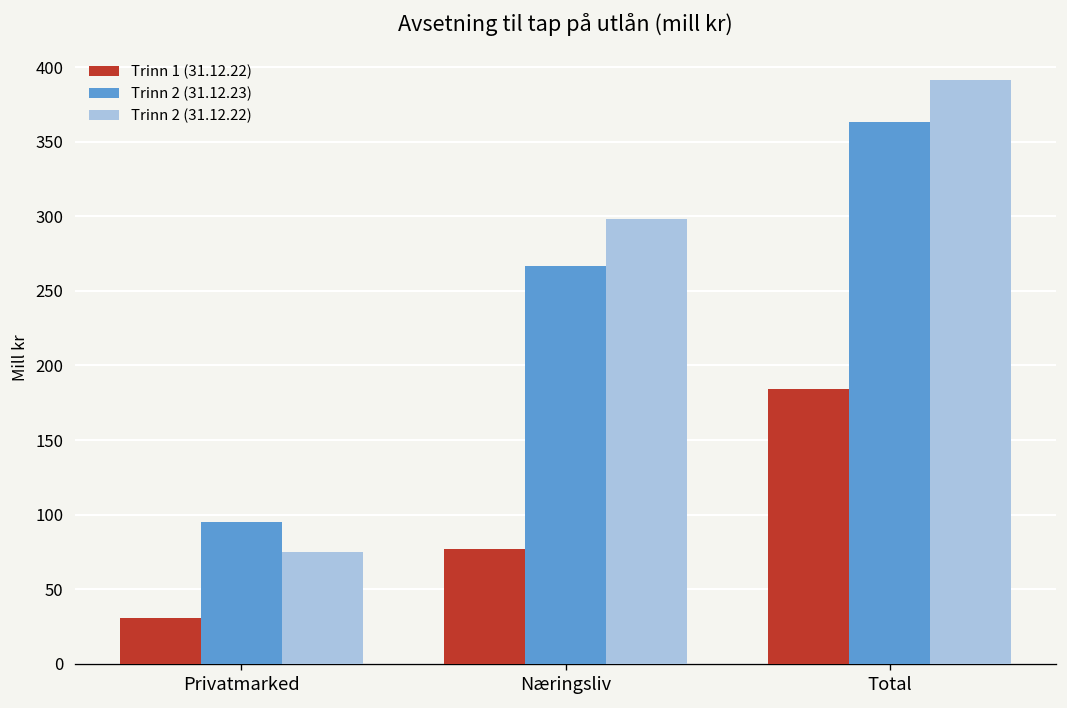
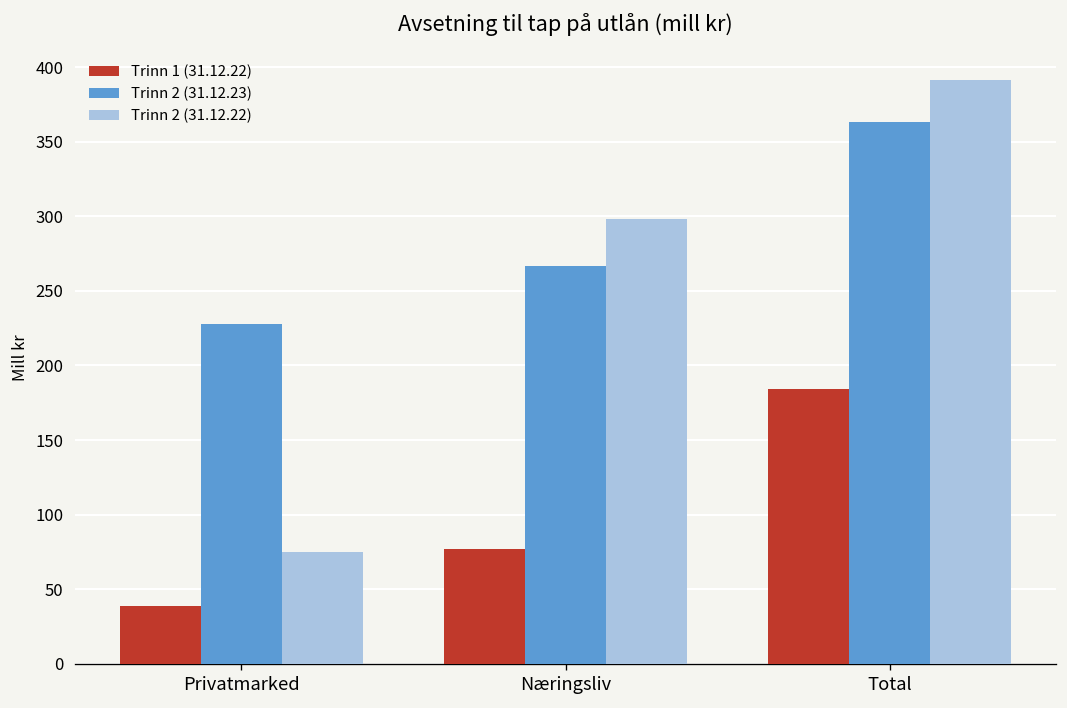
  {
    "Trinn 1 (31.12.22)": {
-     "Privatmarked": 31,
+     "Privatmarked": 39,
      "Næringsliv": 77,
      "Total": 184
    },
    "Trinn 2 (31.12.23)": {
-     "Privatmarked": 95,
+     "Privatmarked": 228,
      "Næringsliv": 267,
      "Total": 363
    },
    "Trinn 2 (31.12.22)": {
      "Privatmarked": 75,
      "Næringsliv": 298,
      "Total": 391
    }
  }
